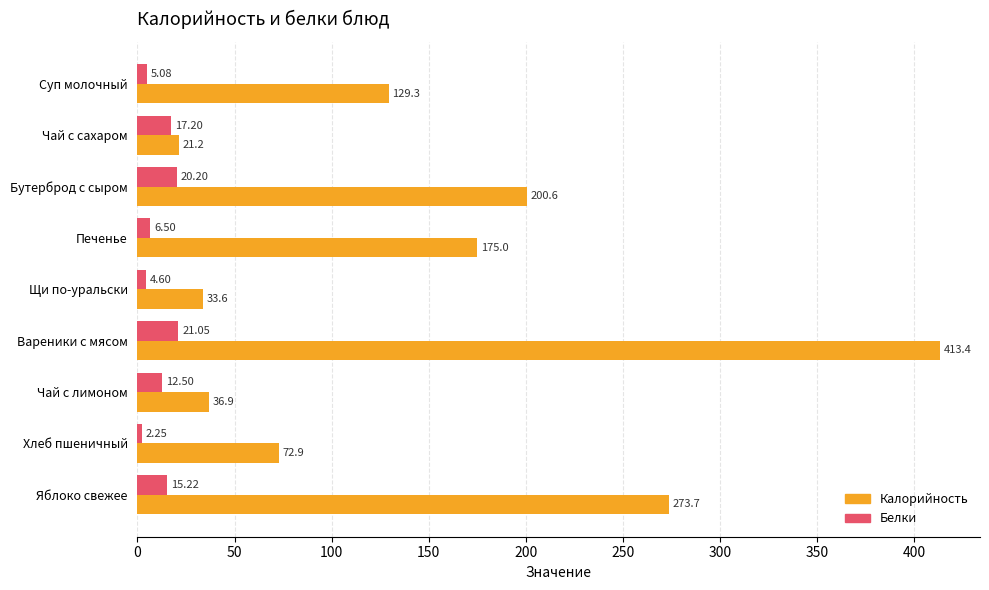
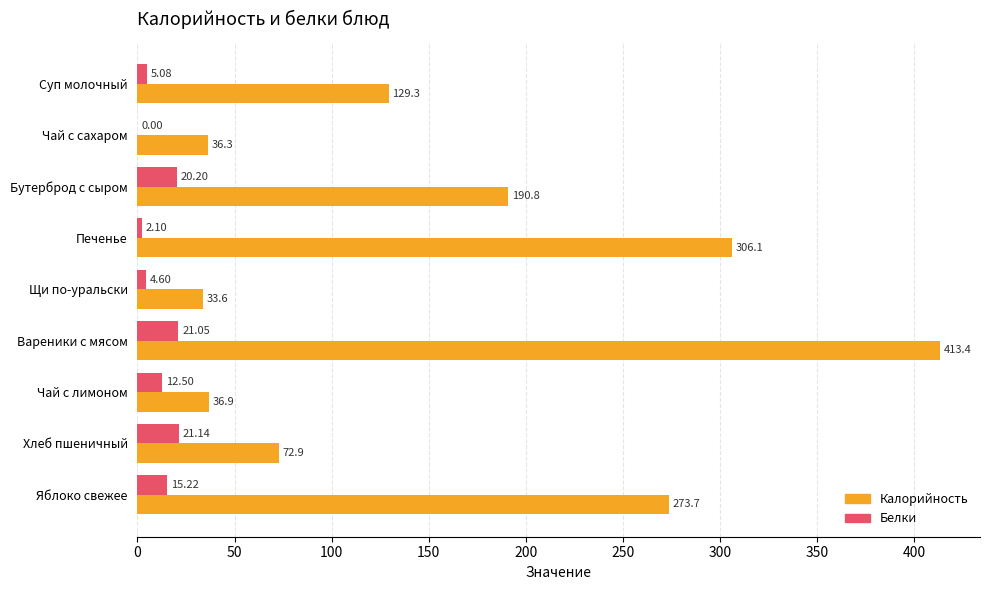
  {
    "Калорийность": {
      "Суп молочный": 129.3,
-     "Чай с сахаром": 21.2,
-     "Бутерброд с сыром": 200.6,
-     "Печенье": 175.0,
+     "Чай с сахаром": 36.3,
+     "Бутерброд с сыром": 190.8,
+     "Печенье": 306.1,
      "Щи по-уральски": 33.6,
      "Вареники с мясом": 413.4,
      "Чай с лимоном": 36.9,
      "Хлеб пшеничный": 72.9,
      "Яблоко свежее": 273.7
    },
    "Белки": {
      "Суп молочный": 5.08,
-     "Чай с сахаром": 17.20,
+     "Чай с сахаром": 0.00,
      "Бутерброд с сыром": 20.20,
-     "Печенье": 6.50,
+     "Печенье": 2.10,
      "Щи по-уральски": 4.60,
      "Вареники с мясом": 21.05,
      "Чай с лимоном": 12.50,
-     "Хлеб пшеничный": 2.25,
+     "Хлеб пшеничный": 21.14,
      "Яблоко свежее": 15.22
    }
  }
